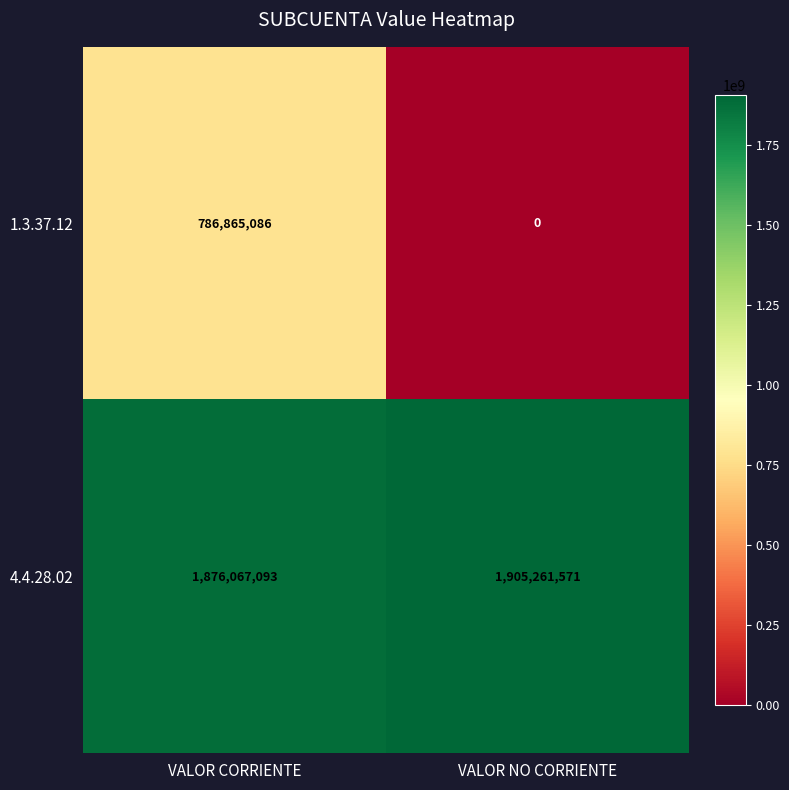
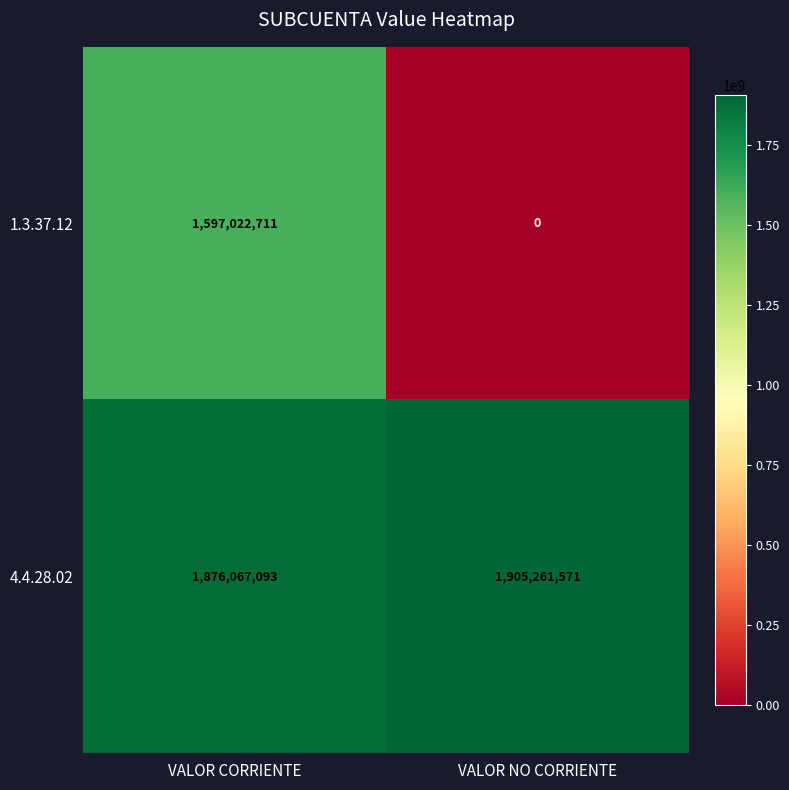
  {
    "1.3.37.12": {
-     "VALOR CORRIENTE": "786,865,086",
+     "VALOR CORRIENTE": "1,597,022,711",
      "VALOR NO CORRIENTE": "0"
    },
    "4.4.28.02": {
      "VALOR CORRIENTE": "1,876,067,093",
      "VALOR NO CORRIENTE": "1,905,261,571"
    }
  }
